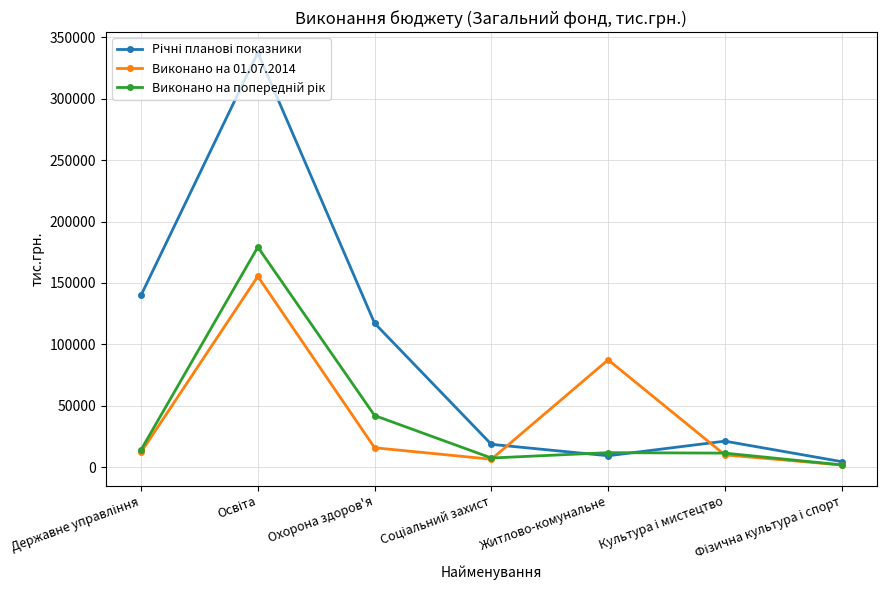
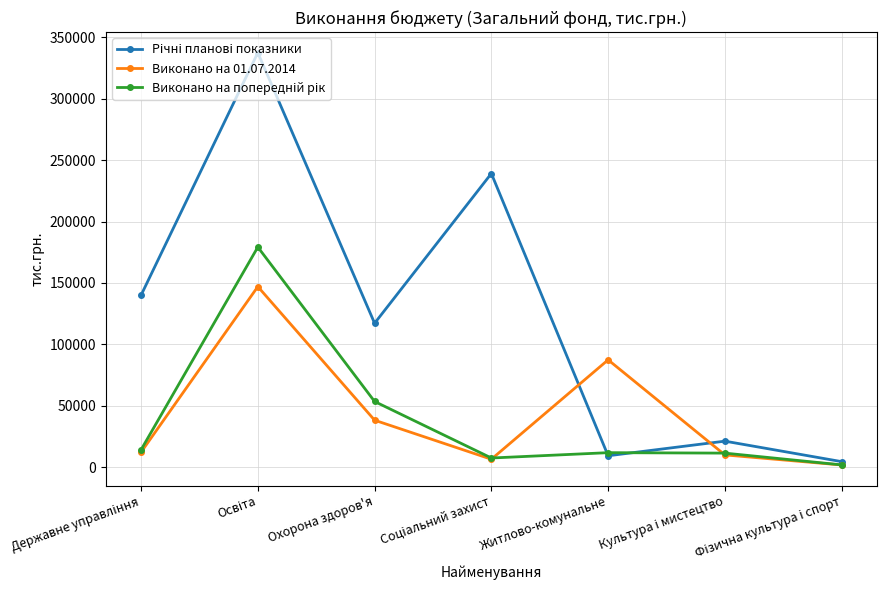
  {
    "Річні планові показники": {
      "Державне управління": 140000,
      "Охорона здоров'я": 117000,
-     "Соціальний захист": 19000,
+     "Соціальний захист": 239000,
      "Житлово-комунальне": 9000,
      "Культура і мистецтво": 21000,
      "Фізична культура і спорт": 4000
    },
    "Виконано на 01.07.2014": {
-     "Освіта": 155000,
-     "Охорона здоров'я": 16000,
+     "Освіта": 147000,
+     "Охорона здоров'я": 38000,
      "Житлово-комунальне": 87000
    },
    "Виконано на попередній рік": {
      "Освіта": 179000,
-     "Охорона здоров'я": 42000,
+     "Охорона здоров'я": 53000,
      "Житлово-комунальне": 12000
    }
  }
